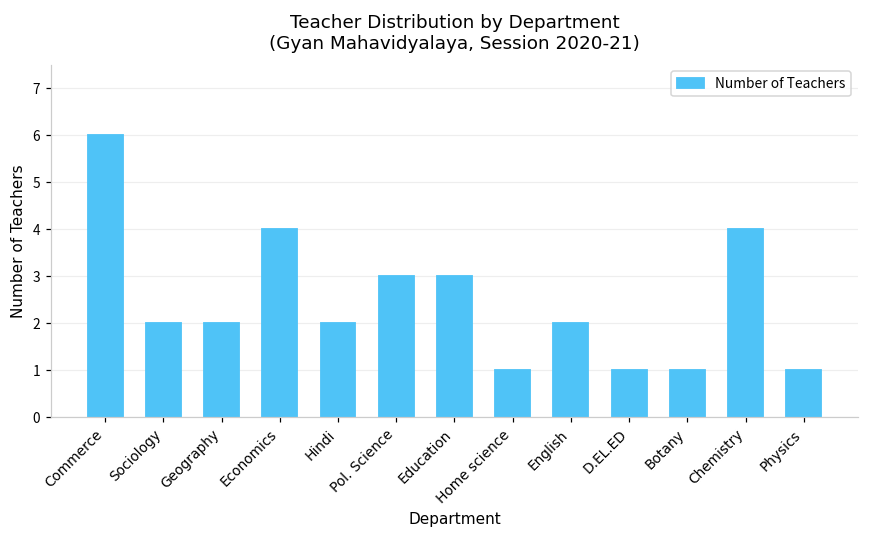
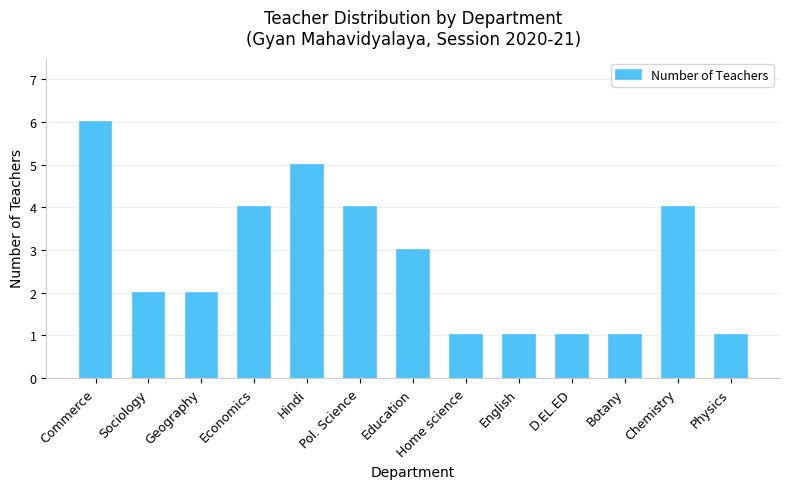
  {
    "Commerce": 6,
    "Sociology": 2,
    "Geography": 2,
    "Economics": 4,
-   "Hindi": 2,
-   "Pol. Science": 3,
+   "Hindi": 5,
+   "Pol. Science": 4,
    "Education": 3,
    "Home science": 1,
-   "English": 2,
+   "English": 1,
    "D.EL.ED": 1,
    "Botany": 1,
    "Chemistry": 4,
    "Physics": 1
  }
